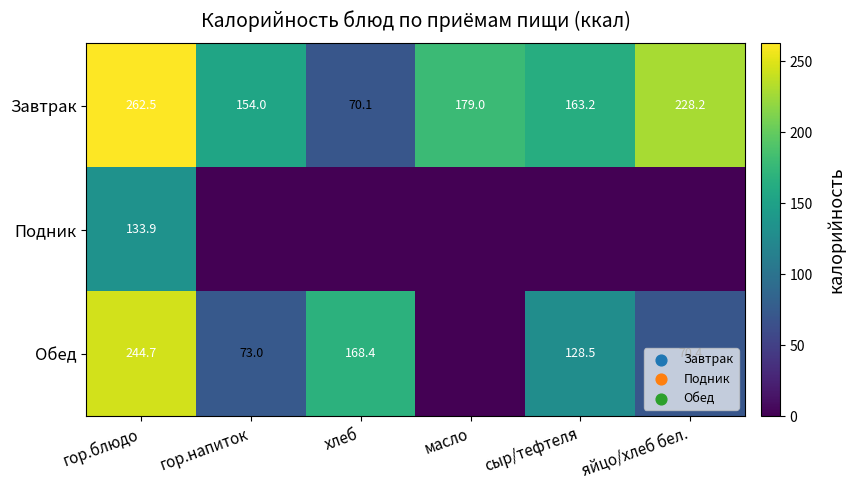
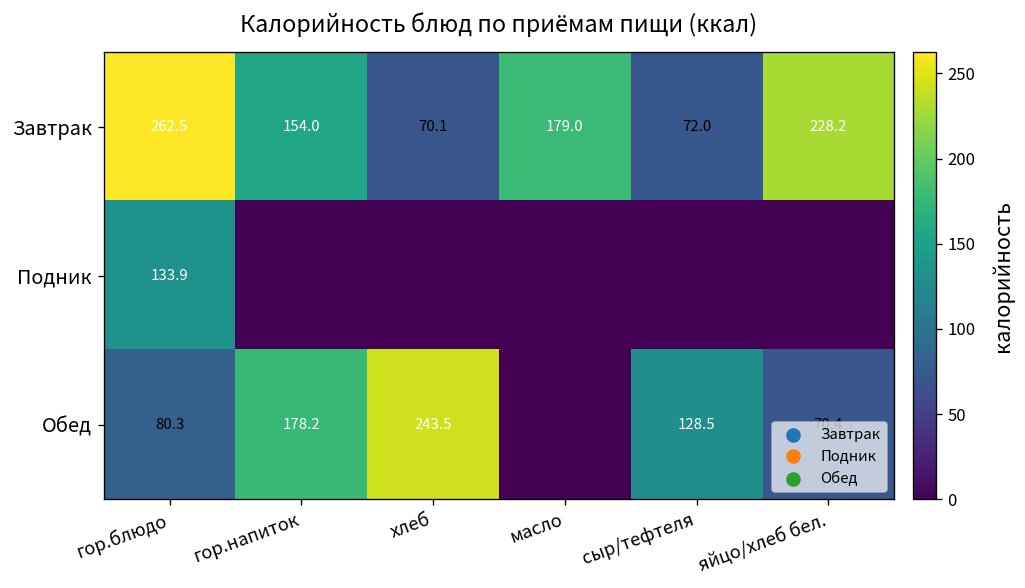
  {
    "Завтрак": {
      "гор.блюдо": 262.5,
      "гор.напиток": 154.0,
      "хлеб": 70.1,
      "масло": 179.0,
-     "сыр/тефтеля": 163.2,
+     "сыр/тефтеля": 72.0,
      "яйцо/хлеб бел.": 228.2
    },
    "Подник": {
      "гор.блюдо": 133.9
    },
    "Обед": {
-     "гор.блюдо": 244.7,
-     "гор.напиток": 73.0,
-     "хлеб": 168.4,
+     "гор.блюдо": 80.3,
+     "гор.напиток": 178.2,
+     "хлеб": 243.5,
      "сыр/тефтеля": 128.5
    }
  }
